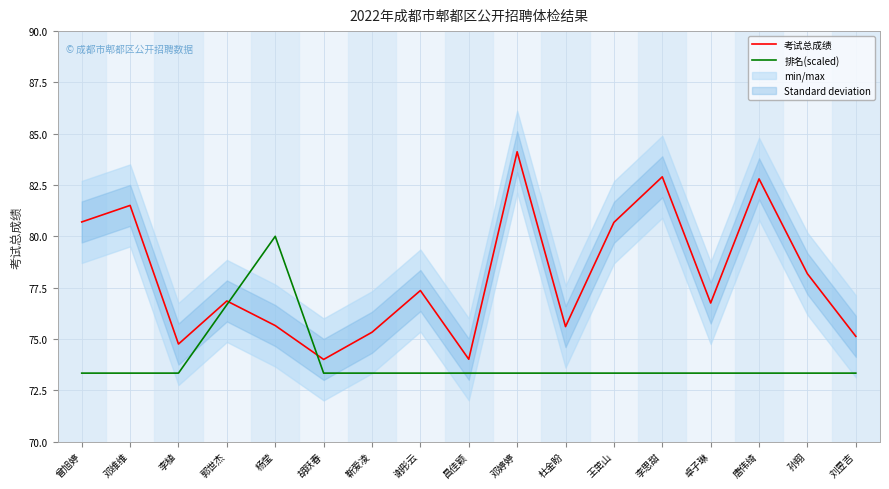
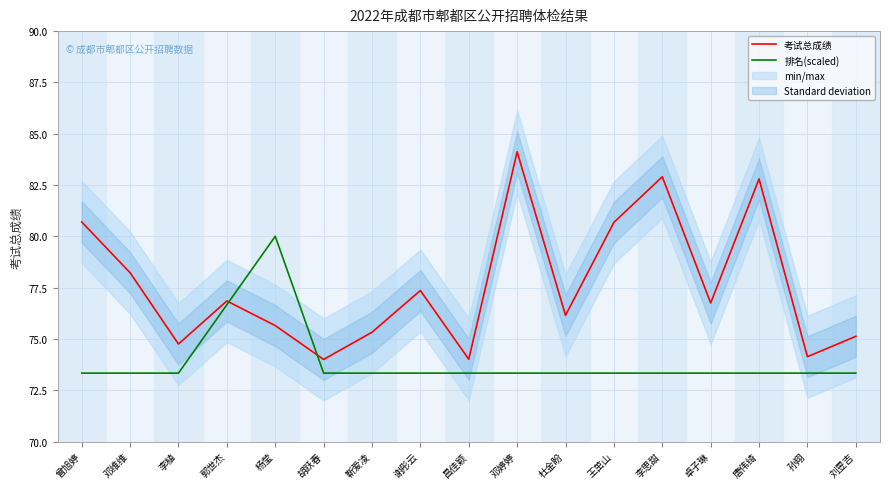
  {
    "考试总成绩": {
      "曾旭婷": 80.7,
-     "邓维维": 81.5,
+     "邓维维": 78.2,
      "李植": 74.8,
      "郭世杰": 76.9,
      "杨莹": 75.7,
      "胡跃春": 74.0,
      "靳爱凌": 75.3,
      "谢彤云": 77.4,
      "昌佳颖": 74.0,
      "邓婷婷": 84.1,
-     "杜金盼": 75.6,
+     "杜金盼": 76.2,
      "王茁山": 80.7,
      "李思甜": 82.9,
      "卓子琳": 76.8,
      "唐伟绮": 82.8,
-     "孙翔": 78.2,
+     "孙翔": 74.1,
      "刘昱吉": 75.1
    },
    "排名(scaled)": {
      "曾旭婷": 73.3,
      "邓维维": 73.3,
      "李植": 73.3,
      "郭世杰": 76.7,
      "杨莹": 80.0,
      "胡跃春": 73.3,
      "靳爱凌": 73.3,
      "谢彤云": 73.3,
      "昌佳颖": 73.3,
      "邓婷婷": 73.3,
      "杜金盼": 73.3,
      "王茁山": 73.3,
      "李思甜": 73.3,
      "卓子琳": 73.3,
      "唐伟绮": 73.3,
      "孙翔": 73.3,
      "刘昱吉": 73.3
    }
  }
